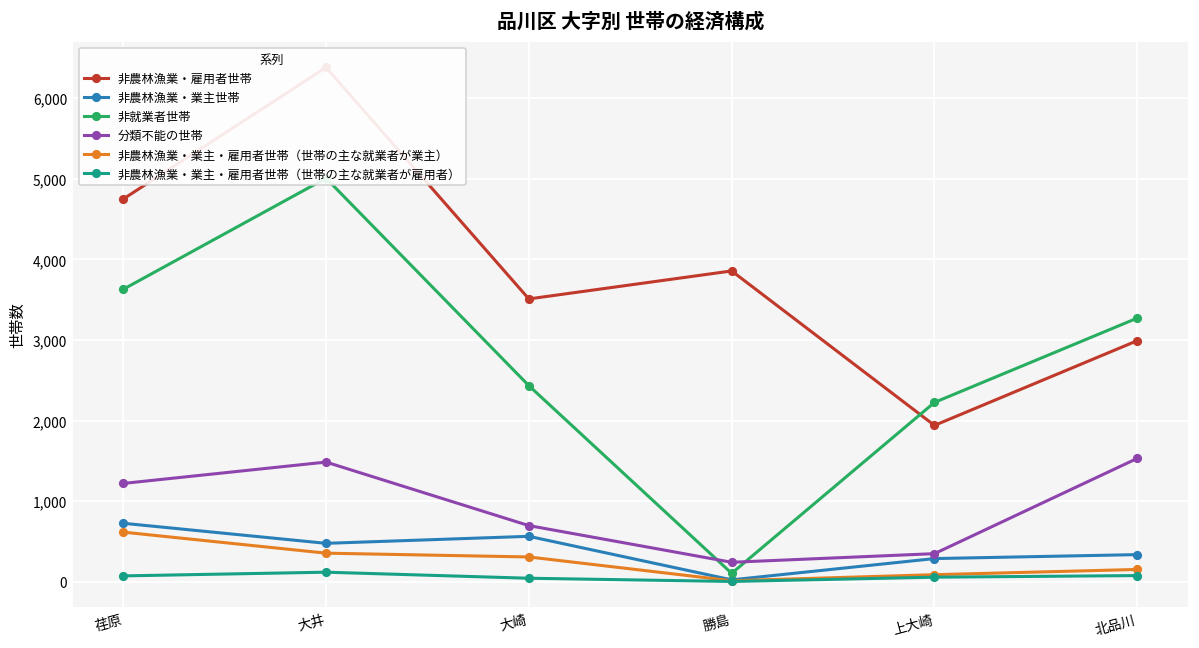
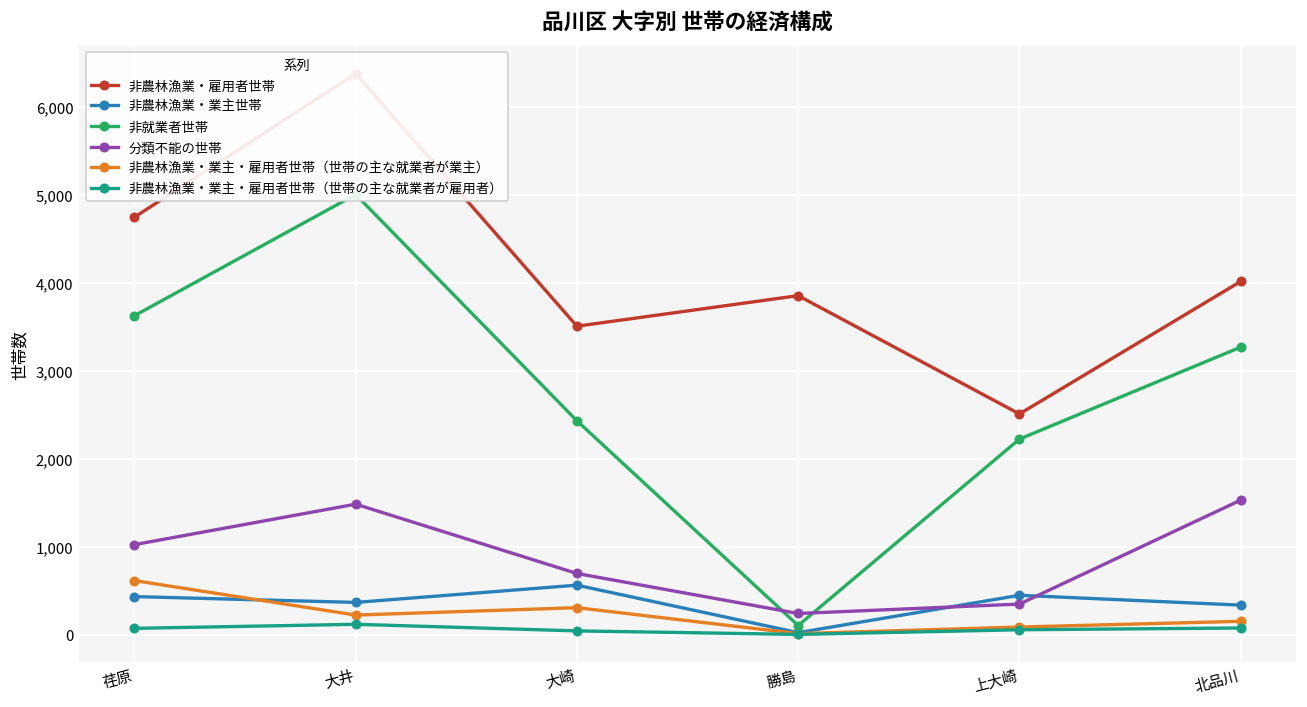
  {
    "非農林漁業・雇用者世帯": {
      "荏原": "4,700",
      "大崎": "3,500",
      "勝島": "3,900",
-     "上大崎": "1,900",
-     "北品川": "3,000"
+     "上大崎": "2,500",
+     "北品川": "4,000"
    },
    "非農林漁業・業主世帯": {
-     "荏原": "700",
-     "大井": "500",
+     "荏原": "400",
+     "大井": "400",
      "大崎": "600",
-     "上大崎": "300",
+     "上大崎": "500",
      "北品川": "300"
    },
    "分類不能の世帯": {
-     "荏原": "1,200",
+     "荏原": "1,000",
      "大井": "1,500",
      "大崎": "700",
      "勝島": "200",
      "上大崎": "400",
      "北品川": "1,500"
    },
    "非農林漁業・業主・雇用者世帯（世帯の主な就業者が業主）": {
      "荏原": "600",
-     "大井": "400",
+     "大井": "200",
      "大崎": "300",
      "北品川": "200"
    }
  }
